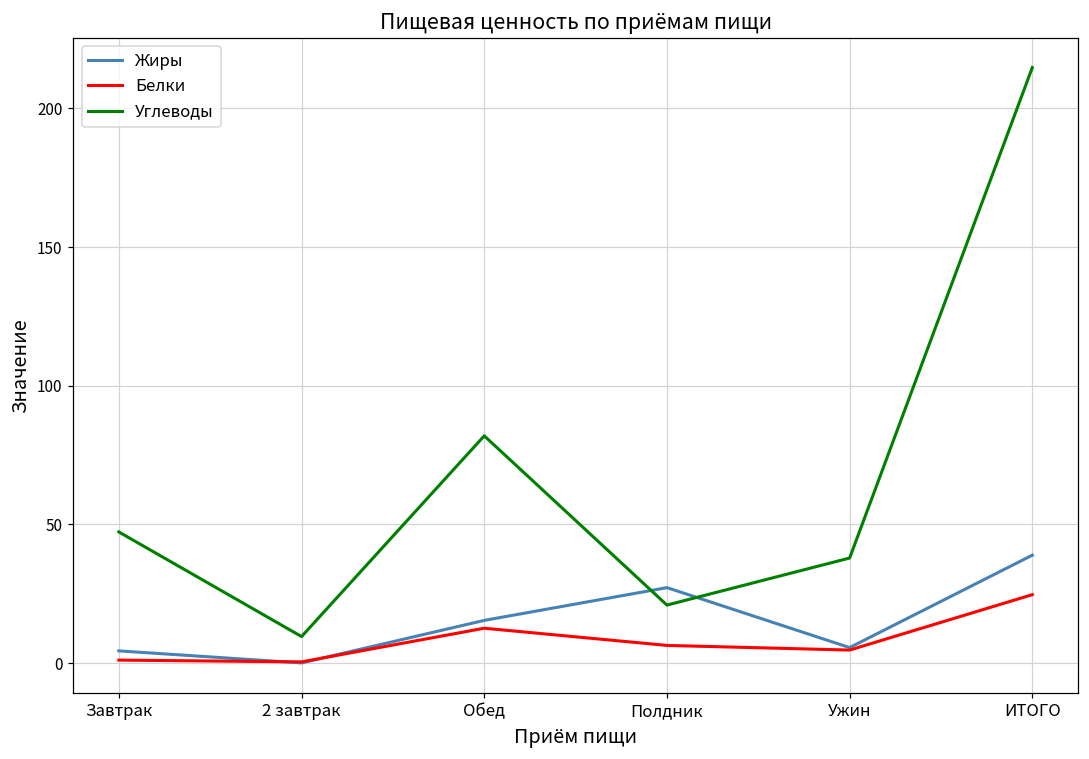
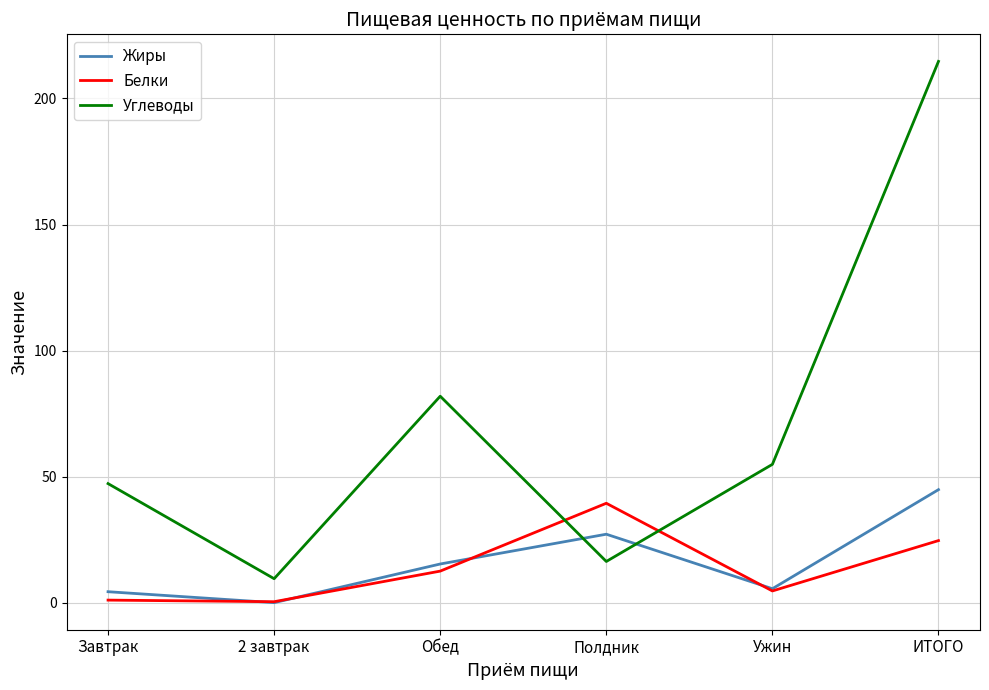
  {
    "Жиры": {
      "Завтрак": 4,
      "Обед": 15,
      "Полдник": 27,
-     "ИТОГО": 39
+     "ИТОГО": 45
    },
    "Белки": {
      "Завтрак": 1,
      "Обед": 13,
-     "Полдник": 6,
+     "Полдник": 40,
      "ИТОГО": 25
    },
    "Углеводы": {
      "Завтрак": 47,
      "2 завтрак": 10,
      "Обед": 82,
-     "Полдник": 21,
-     "Ужин": 38,
+     "Полдник": 16,
+     "Ужин": 55,
      "ИТОГО": 215
    }
  }
